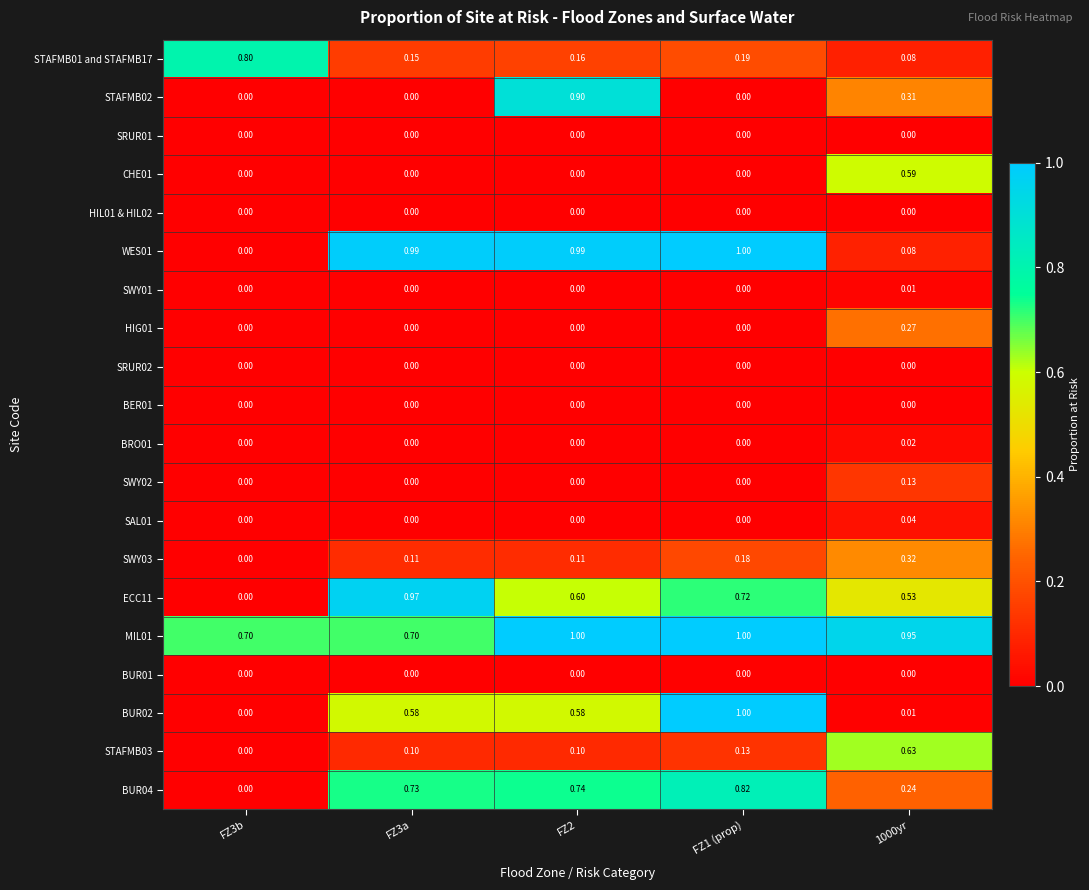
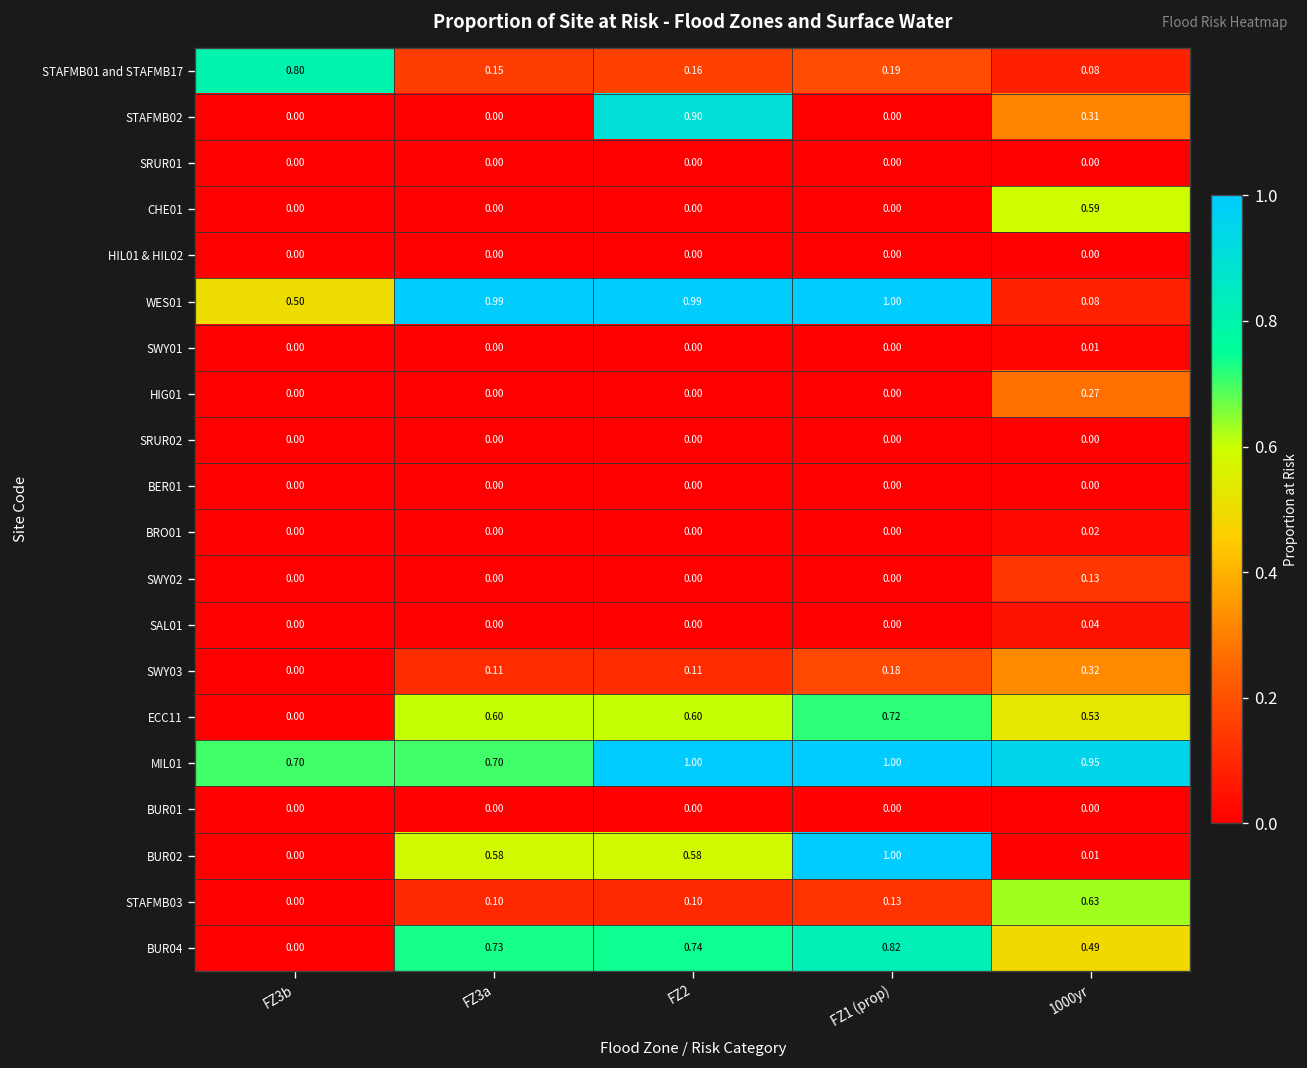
  {
    "STAFMB01 and STAFMB17": {
      "FZ3b": 0.80,
      "FZ3a": 0.15,
      "FZ2": 0.16,
      "FZ1 (prop)": 0.19,
      "1000yr": 0.08
    },
    "STAFMB02": {
      "FZ3b": 0.00,
      "FZ3a": 0.00,
      "FZ2": 0.90,
      "FZ1 (prop)": 0.00,
      "1000yr": 0.31
    },
    "SRUR01": {
      "FZ3b": 0.00,
      "FZ3a": 0.00,
      "FZ2": 0.00,
      "FZ1 (prop)": 0.00,
      "1000yr": 0.00
    },
    "CHE01": {
      "FZ3b": 0.00,
      "FZ3a": 0.00,
      "FZ2": 0.00,
      "FZ1 (prop)": 0.00,
      "1000yr": 0.59
    },
    "HIL01 & HIL02": {
      "FZ3b": 0.00,
      "FZ3a": 0.00,
      "FZ2": 0.00,
      "FZ1 (prop)": 0.00,
      "1000yr": 0.00
    },
    "WES01": {
-     "FZ3b": 0.00,
+     "FZ3b": 0.50,
      "FZ3a": 0.99,
      "FZ2": 0.99,
      "FZ1 (prop)": 1.00,
      "1000yr": 0.08
    },
    "SWY01": {
      "FZ3b": 0.00,
      "FZ3a": 0.00,
      "FZ2": 0.00,
      "FZ1 (prop)": 0.00,
      "1000yr": 0.01
    },
    "HIG01": {
      "FZ3b": 0.00,
      "FZ3a": 0.00,
      "FZ2": 0.00,
      "FZ1 (prop)": 0.00,
      "1000yr": 0.27
    },
    "SRUR02": {
      "FZ3b": 0.00,
      "FZ3a": 0.00,
      "FZ2": 0.00,
      "FZ1 (prop)": 0.00,
      "1000yr": 0.00
    },
    "BER01": {
      "FZ3b": 0.00,
      "FZ3a": 0.00,
      "FZ2": 0.00,
      "FZ1 (prop)": 0.00,
      "1000yr": 0.00
    },
    "BRO01": {
      "FZ3b": 0.00,
      "FZ3a": 0.00,
      "FZ2": 0.00,
      "FZ1 (prop)": 0.00,
      "1000yr": 0.02
    },
    "SWY02": {
      "FZ3b": 0.00,
      "FZ3a": 0.00,
      "FZ2": 0.00,
      "FZ1 (prop)": 0.00,
      "1000yr": 0.13
    },
    "SAL01": {
      "FZ3b": 0.00,
      "FZ3a": 0.00,
      "FZ2": 0.00,
      "FZ1 (prop)": 0.00,
      "1000yr": 0.04
    },
    "SWY03": {
      "FZ3b": 0.00,
      "FZ3a": 0.11,
      "FZ2": 0.11,
      "FZ1 (prop)": 0.18,
      "1000yr": 0.32
    },
    "ECC11": {
      "FZ3b": 0.00,
-     "FZ3a": 0.97,
+     "FZ3a": 0.60,
      "FZ2": 0.60,
      "FZ1 (prop)": 0.72,
      "1000yr": 0.53
    },
    "MIL01": {
      "FZ3b": 0.70,
      "FZ3a": 0.70,
      "FZ2": 1.00,
      "FZ1 (prop)": 1.00,
      "1000yr": 0.95
    },
    "BUR01": {
      "FZ3b": 0.00,
      "FZ3a": 0.00,
      "FZ2": 0.00,
      "FZ1 (prop)": 0.00,
      "1000yr": 0.00
    },
    "BUR02": {
      "FZ3b": 0.00,
      "FZ3a": 0.58,
      "FZ2": 0.58,
      "FZ1 (prop)": 1.00,
      "1000yr": 0.01
    },
    "STAFMB03": {
      "FZ3b": 0.00,
      "FZ3a": 0.10,
      "FZ2": 0.10,
      "FZ1 (prop)": 0.13,
      "1000yr": 0.63
    },
    "BUR04": {
      "FZ3b": 0.00,
      "FZ3a": 0.73,
      "FZ2": 0.74,
      "FZ1 (prop)": 0.82,
-     "1000yr": 0.24
+     "1000yr": 0.49
    }
  }
